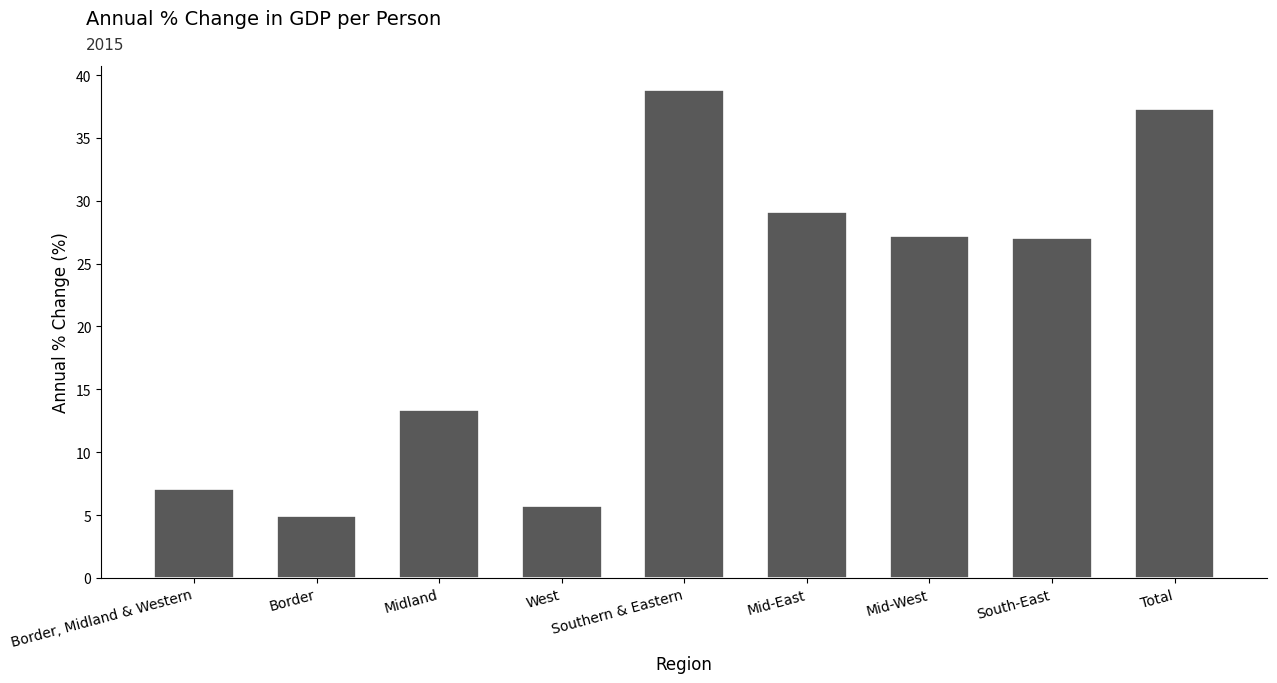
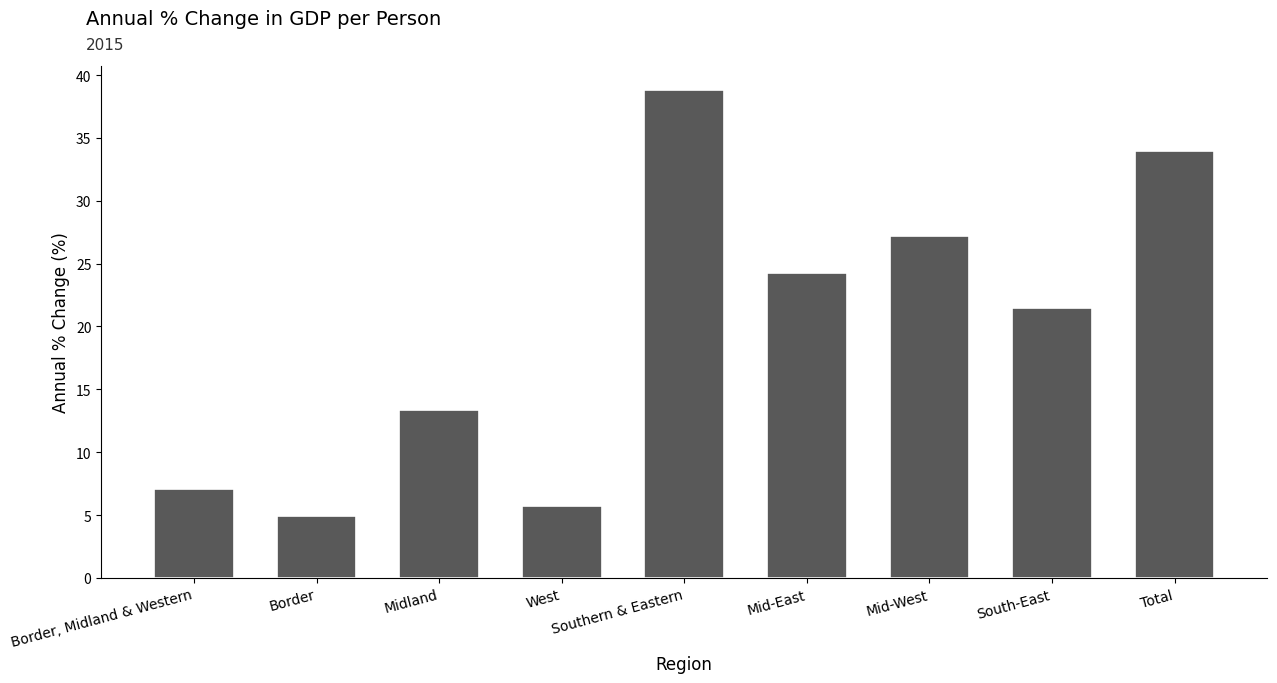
  {
    "Border, Midland & Western": 7.1,
    "Border": 4.9,
    "Midland": 13.3,
    "West": 5.7,
    "Southern & Eastern": 38.8,
-   "Mid-East": 29.1,
+   "Mid-East": 24.2,
    "Mid-West": 27.2,
-   "South-East": 27.0,
-   "Total": 37.3
+   "South-East": 21.5,
+   "Total": 33.9
  }
